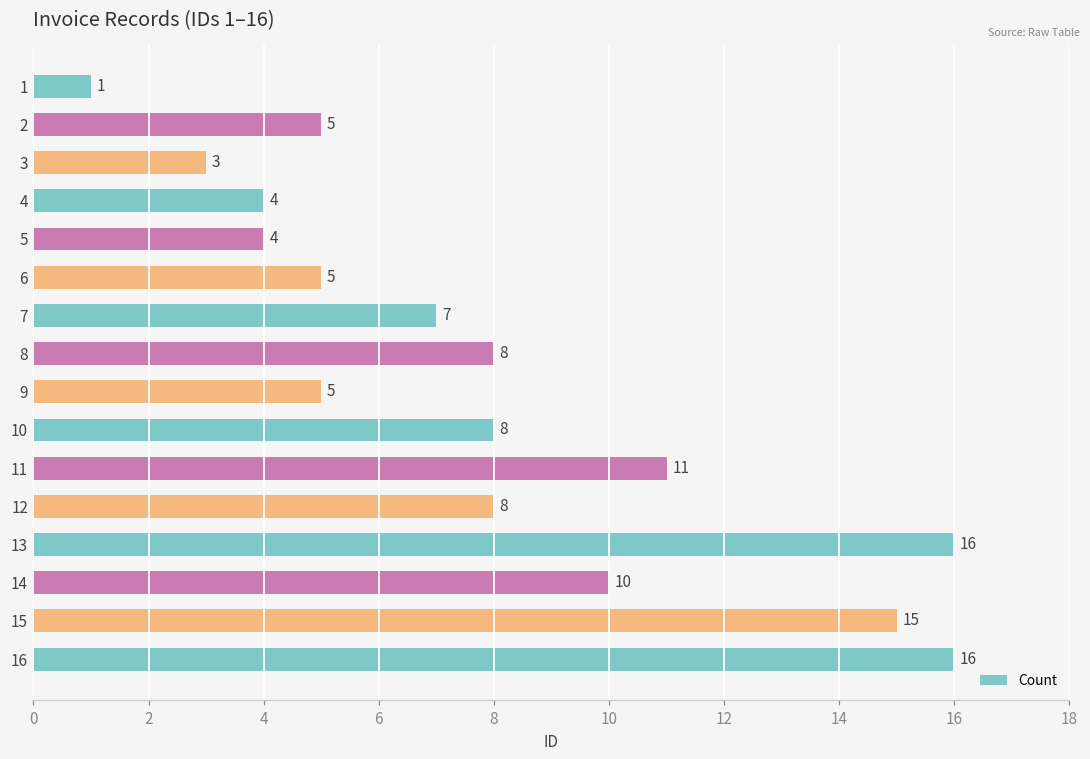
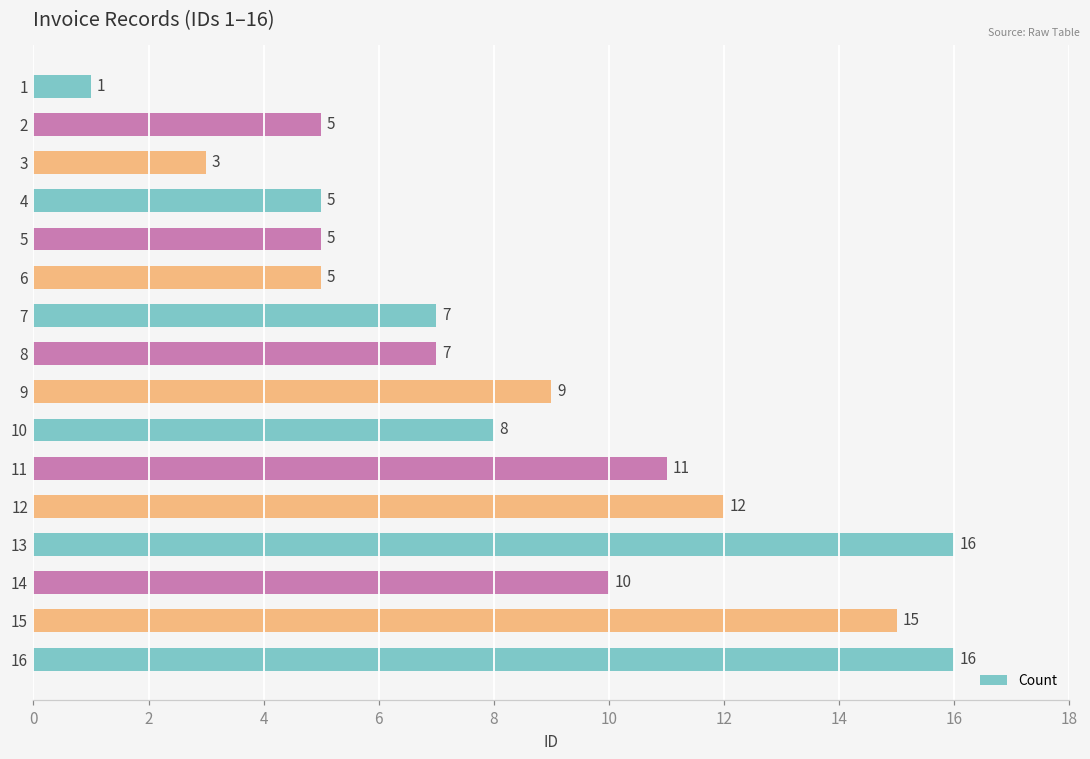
  {
    "1": 1,
    "2": 5,
    "3": 3,
-   "4": 4,
-   "5": 4,
+   "4": 5,
+   "5": 5,
    "6": 5,
    "7": 7,
-   "8": 8,
-   "9": 5,
+   "8": 7,
+   "9": 9,
    "10": 8,
    "11": 11,
-   "12": 8,
+   "12": 12,
    "13": 16,
    "14": 10,
    "15": 15,
    "16": 16
  }
